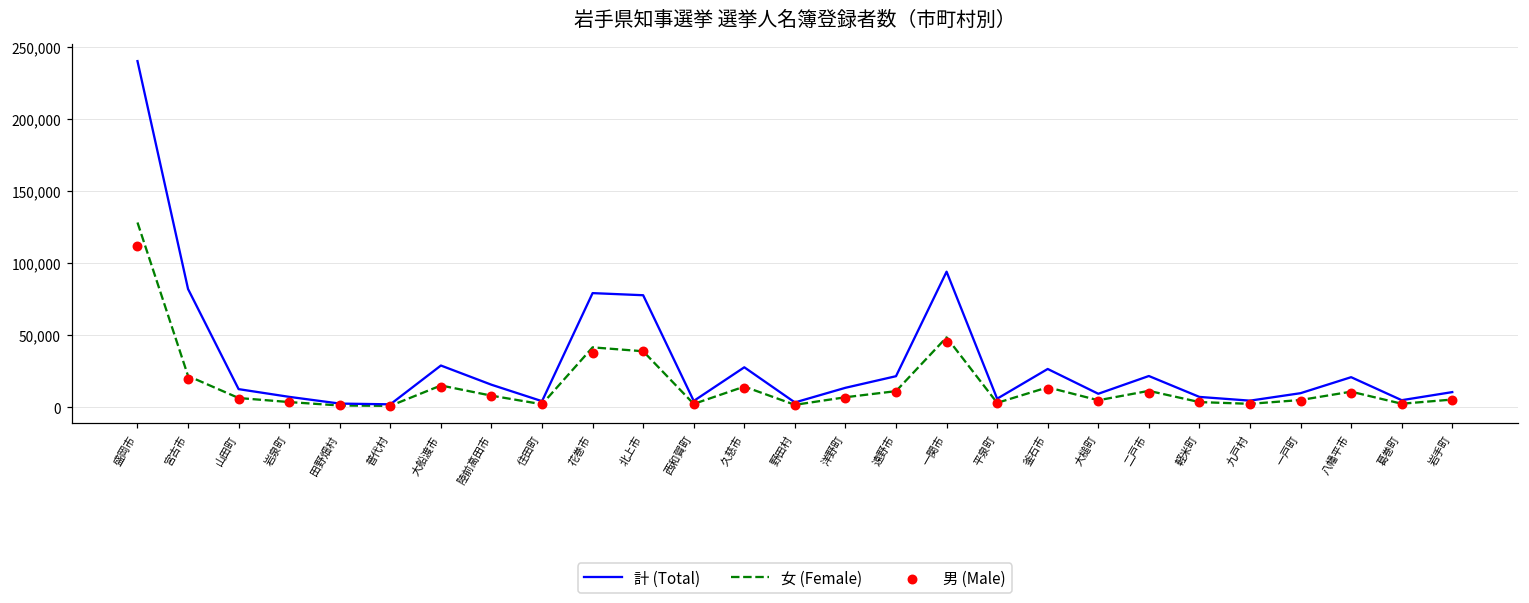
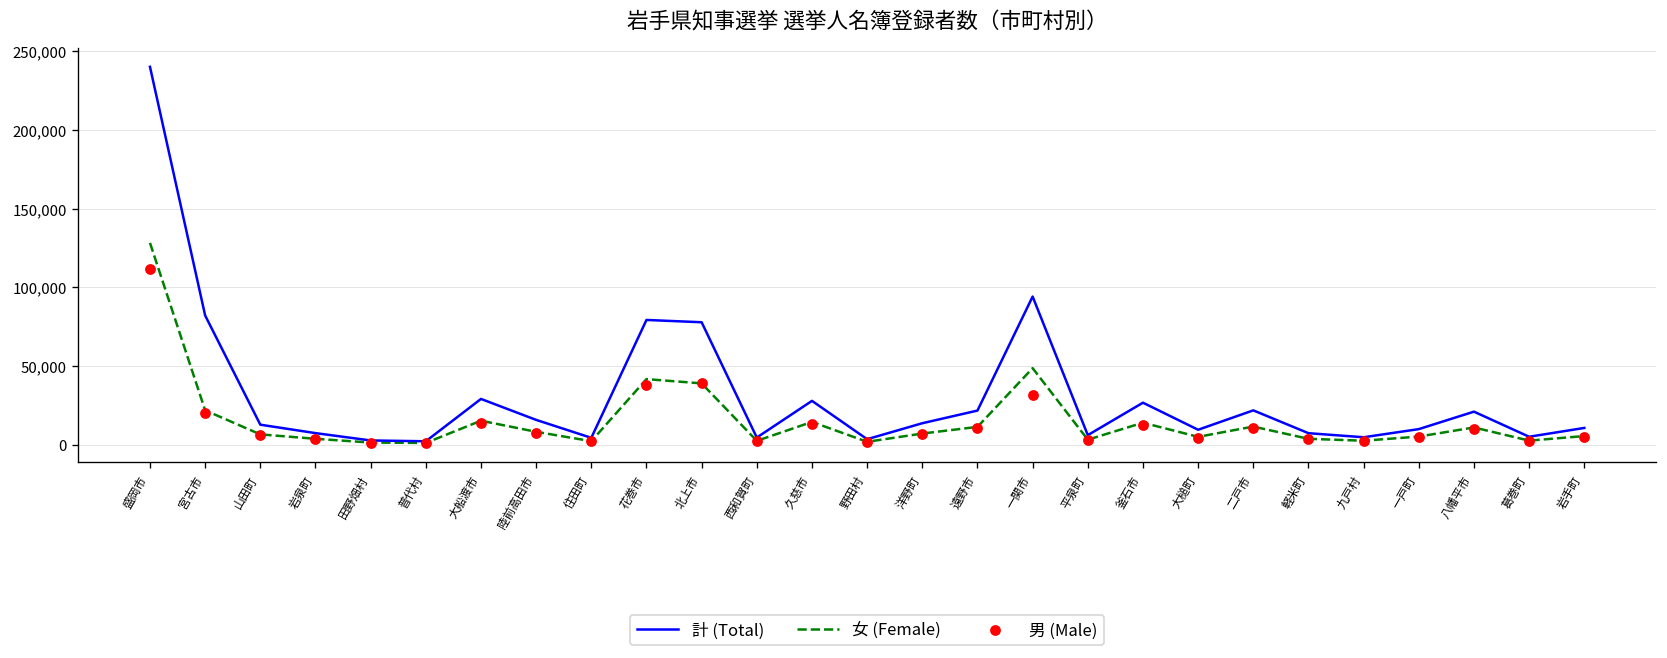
  {
    "計 (Total)": {
      "盛岡市": "240,000",
      "宮古市": "82,000",
      "山田町": "13,000",
      "岩泉町": "7,000",
      "大船渡市": "29,000",
      "陸前高田市": "16,000",
      "住田町": "4,000",
      "花巻市": "79,000",
      "北上市": "78,000",
      "西和賀町": "4,000",
      "久慈市": "28,000",
      "洋野町": "14,000",
      "遠野市": "22,000",
      "一関市": "94,000",
      "平泉町": "6,000",
      "釜石市": "27,000",
      "大槌町": "9,000",
      "二戸市": "22,000",
      "軽米町": "7,000",
      "九戸村": "5,000",
      "一戸町": "10,000",
      "八幡平市": "21,000",
      "葛巻町": "5,000",
      "岩手町": "11,000"
    },
    "男 (Male)": {
-     "一関市": "46,000"
+     "一関市": "31,000"
    },
    "女 (Female)": {
      "盛岡市": "128,000",
      "花巻市": "42,000",
      "一関市": "49,000"
    }
  }
